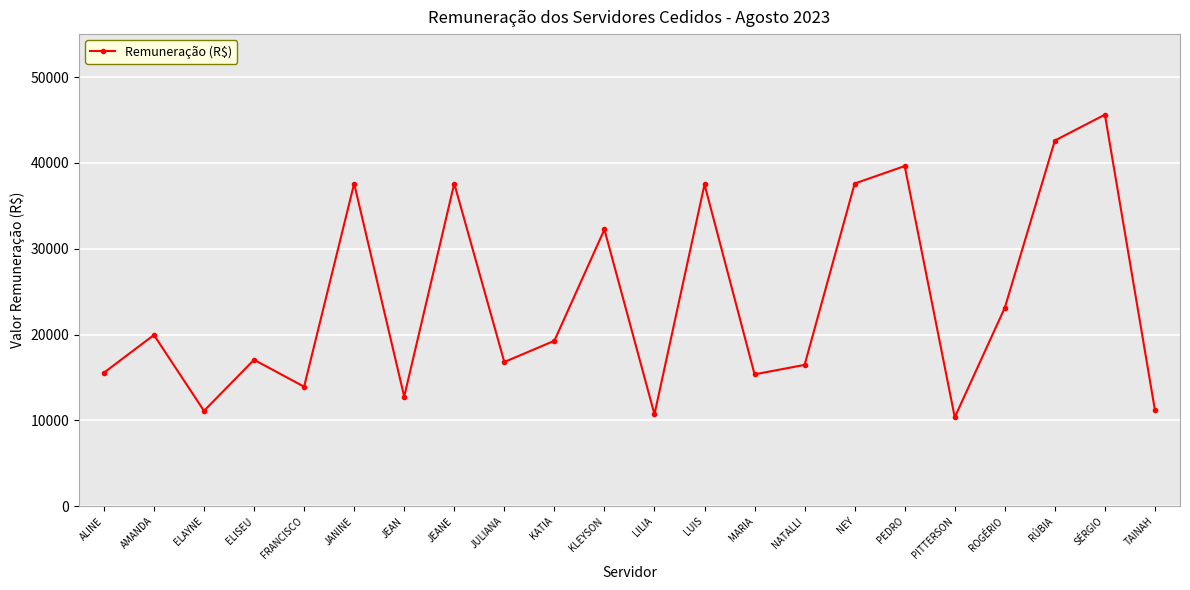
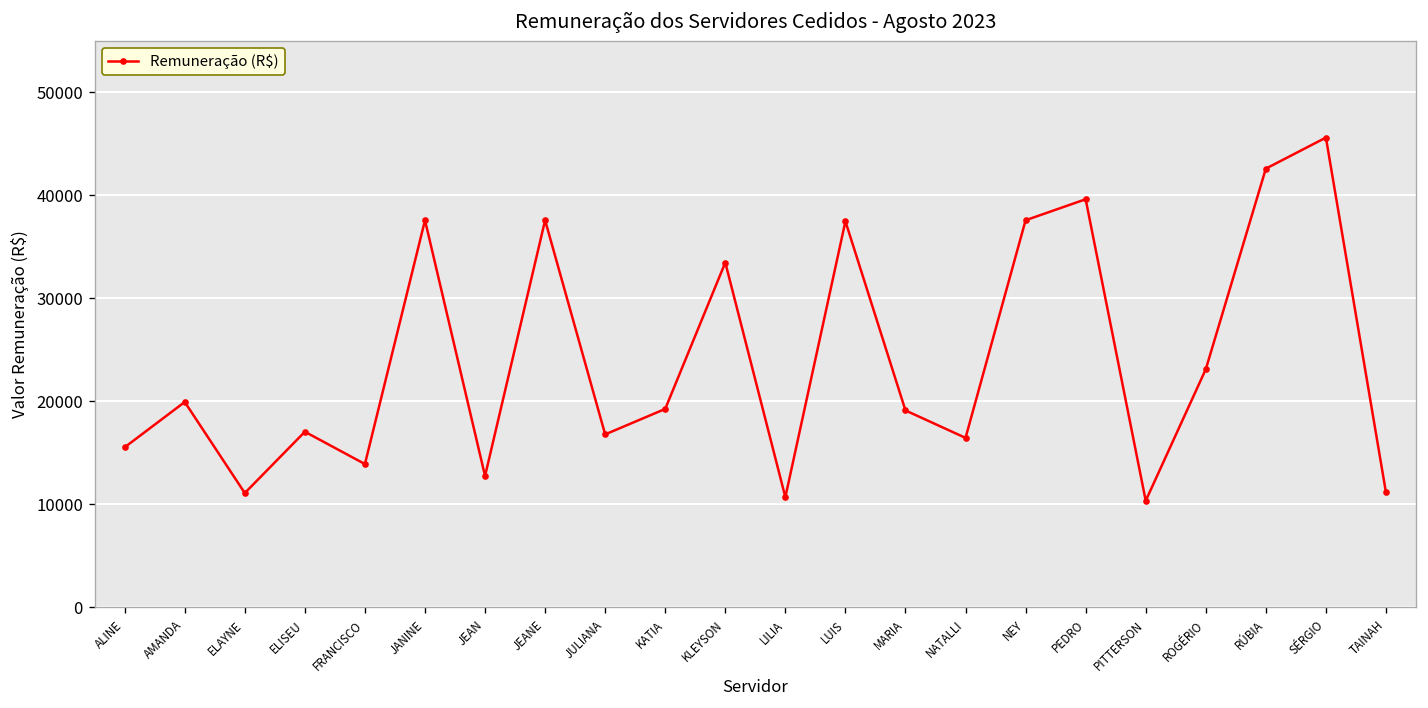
  {
    "ALINE": 16000,
    "AMANDA": 20000,
    "ELAYNE": 11000,
    "ELISEU": 17000,
    "FRANCISCO": 14000,
    "JANINE": 38000,
    "JEAN": 13000,
    "JEANE": 38000,
    "JULIANA": 17000,
    "KATIA": 19000,
-   "KLEYSON": 32000,
+   "KLEYSON": 33000,
    "LILIA": 11000,
    "LUIS": 37000,
-   "MARIA": 15000,
+   "MARIA": 19000,
    "NATALLI": 16000,
    "NEY": 38000,
    "PEDRO": 40000,
    "PITTERSON": 10000,
    "ROGÉRIO": 23000,
    "RÚBIA": 43000,
    "SÉRGIO": 46000,
    "TAINAH": 11000
  }
